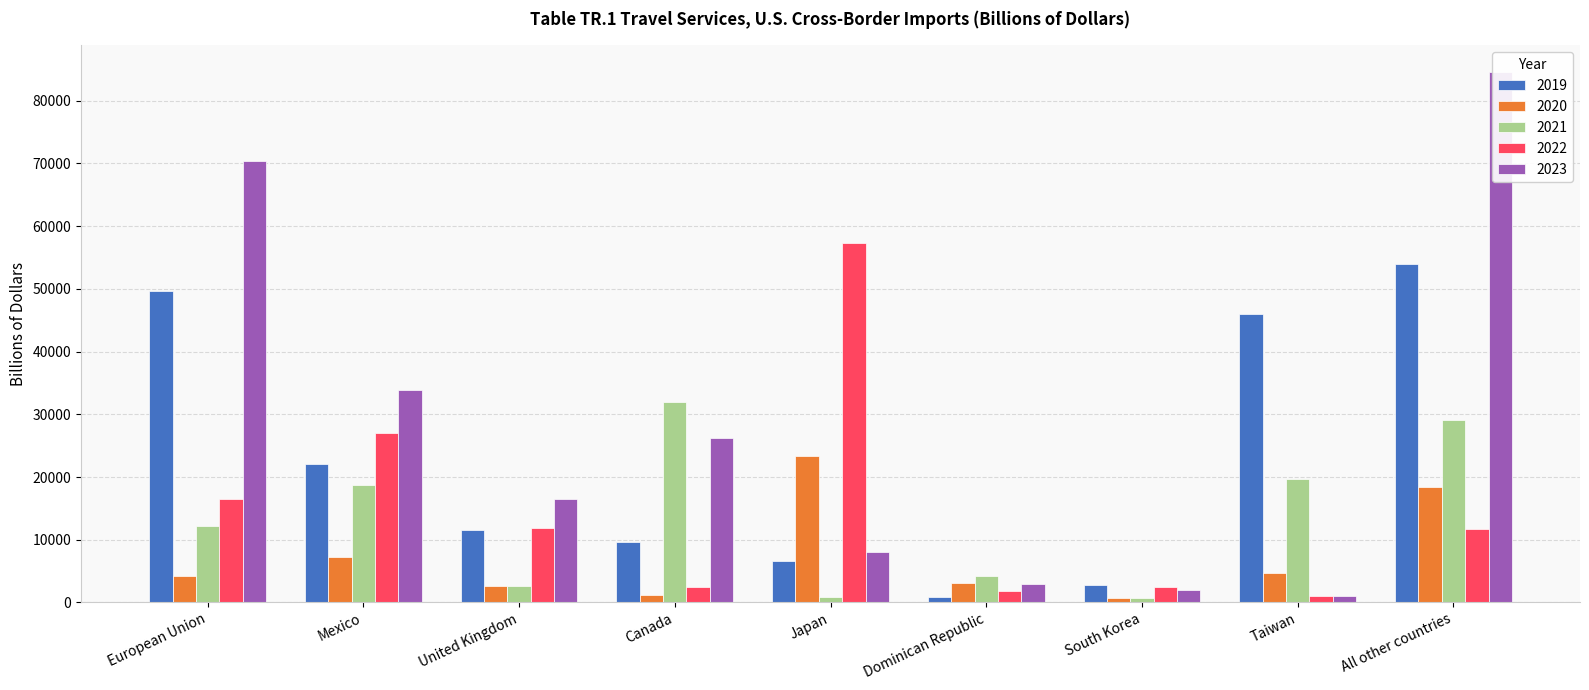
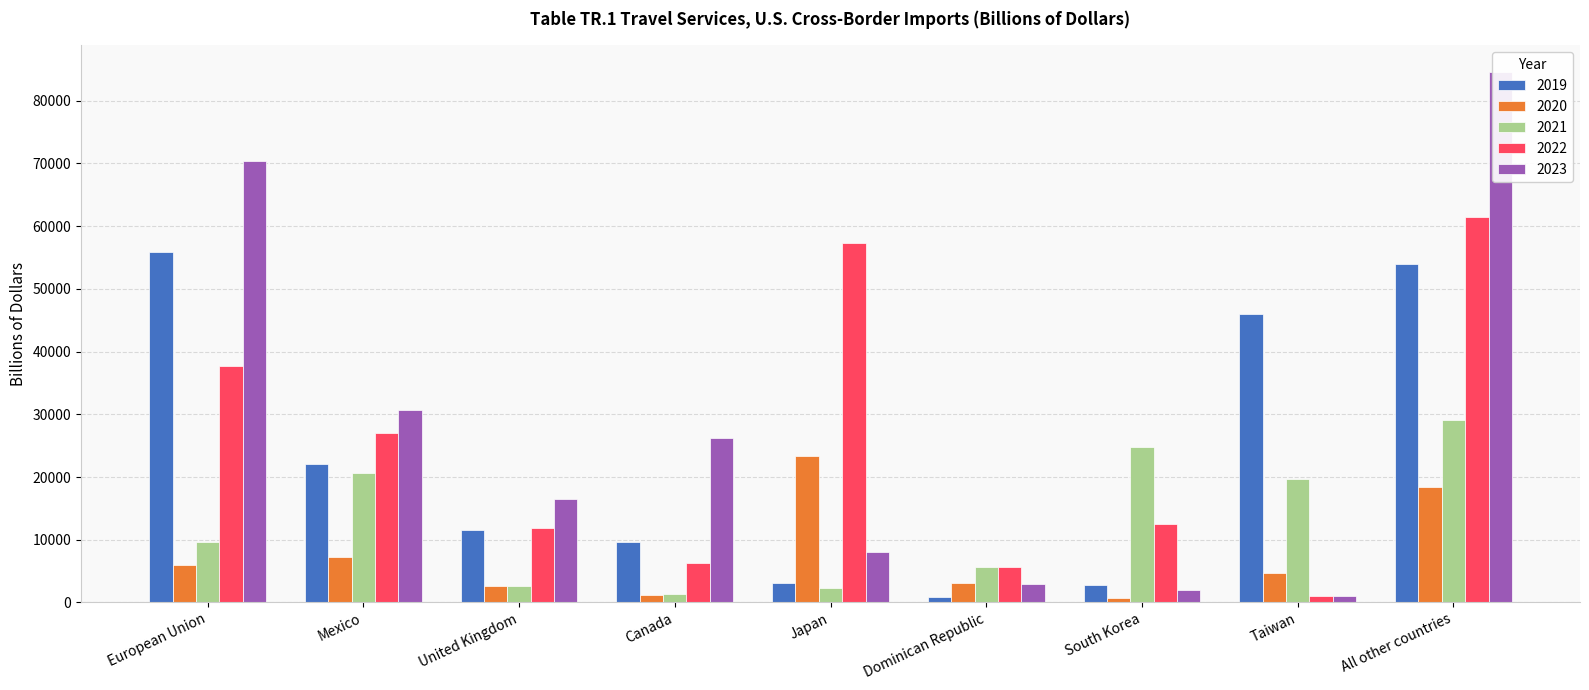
  {
    "2019": {
-     "European Union": 50000,
+     "European Union": 56000,
      "Mexico": 22000,
      "United Kingdom": 12000,
      "Canada": 10000,
-     "Japan": 7000,
+     "Japan": 3000,
      "Dominican Republic": 1000,
      "South Korea": 3000,
      "Taiwan": 46000,
      "All other countries": 54000
    },
    "2020": {
-     "European Union": 4000,
+     "European Union": 6000,
      "Mexico": 7000,
      "United Kingdom": 3000,
      "Canada": 1000,
      "Japan": 23000,
      "Dominican Republic": 3000,
      "South Korea": 1000,
      "Taiwan": 5000,
      "All other countries": 18000
    },
    "2021": {
-     "European Union": 12000,
-     "Mexico": 19000,
+     "European Union": 10000,
+     "Mexico": 21000,
      "United Kingdom": 3000,
-     "Canada": 32000,
-     "Japan": 1000,
-     "Dominican Republic": 4000,
-     "South Korea": 1000,
+     "Canada": 1000,
+     "Japan": 2000,
+     "Dominican Republic": 6000,
+     "South Korea": 25000,
      "Taiwan": 20000,
      "All other countries": 29000
    },
    "2022": {
-     "European Union": 16000,
+     "European Union": 38000,
      "Mexico": 27000,
      "United Kingdom": 12000,
-     "Canada": 2000,
+     "Canada": 6000,
      "Japan": 57000,
-     "Dominican Republic": 2000,
-     "South Korea": 2000,
+     "Dominican Republic": 6000,
+     "South Korea": 12000,
      "Taiwan": 1000,
-     "All other countries": 12000
+     "All other countries": 61000
    },
    "2023": {
      "European Union": 70000,
-     "Mexico": 34000,
+     "Mexico": 31000,
      "United Kingdom": 17000,
      "Canada": 26000,
      "Japan": 8000,
      "Dominican Republic": 3000,
      "South Korea": 2000,
      "Taiwan": 1000
    }
  }
